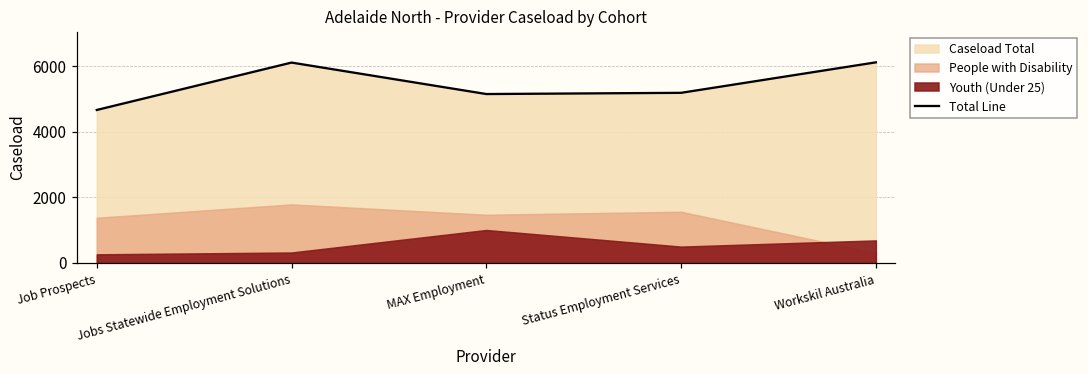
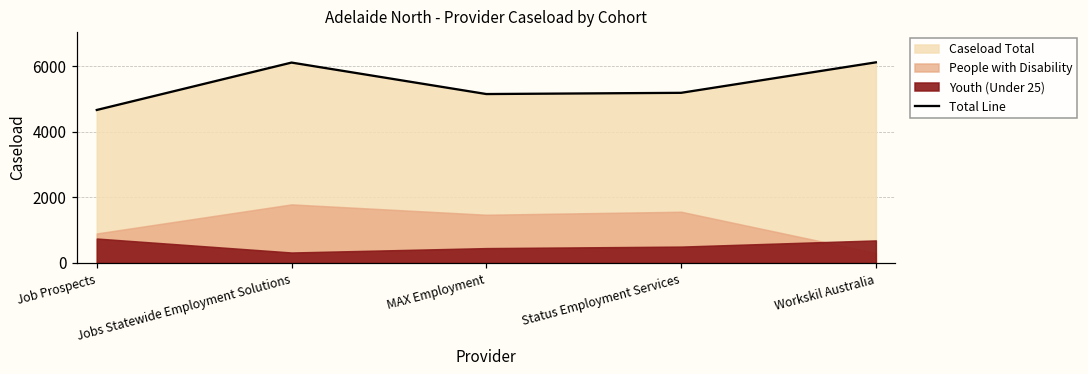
  {
    "Caseload Total": {
      "Job Prospects": 4700,
      "Jobs Statewide Employment Solutions": 6100,
      "MAX Employment": 5200,
      "Status Employment Services": 5200,
      "Workskil Australia": 6100
    },
    "People with Disability": {
-     "Job Prospects": 1400,
+     "Job Prospects": 900,
      "Jobs Statewide Employment Solutions": 1800,
      "MAX Employment": 1500,
      "Status Employment Services": 1600,
      "Workskil Australia": 300
    },
    "Youth (Under 25)": {
-     "Job Prospects": 300,
+     "Job Prospects": 700,
      "Jobs Statewide Employment Solutions": 300,
-     "MAX Employment": 1000,
+     "MAX Employment": 500,
      "Status Employment Services": 500,
      "Workskil Australia": 700
    }
  }
